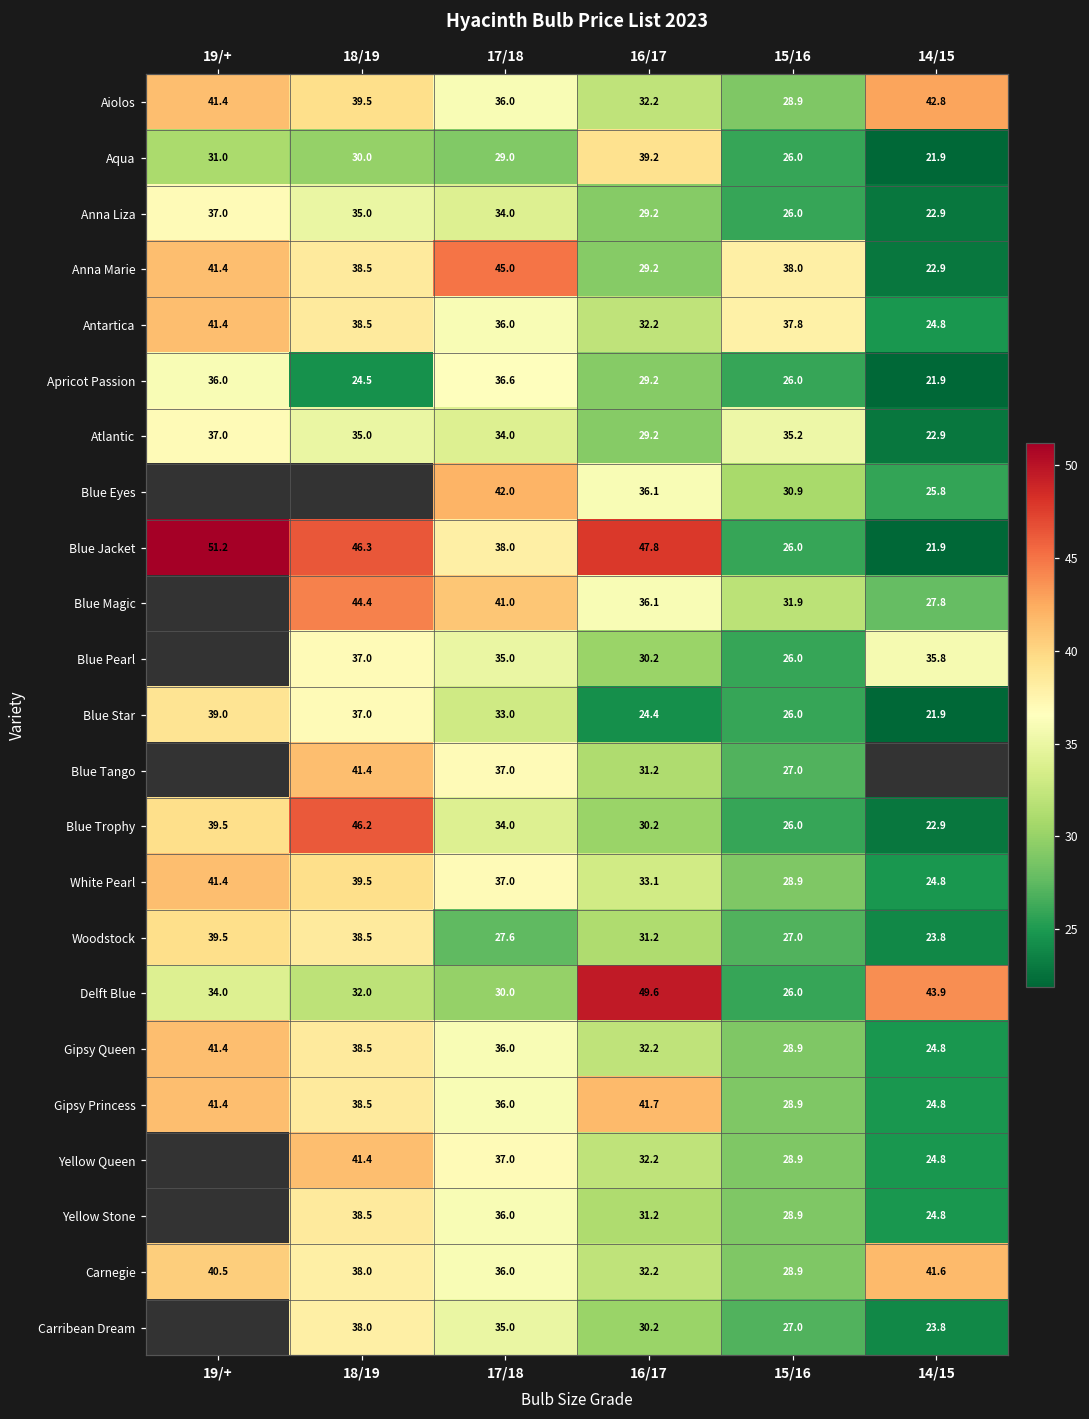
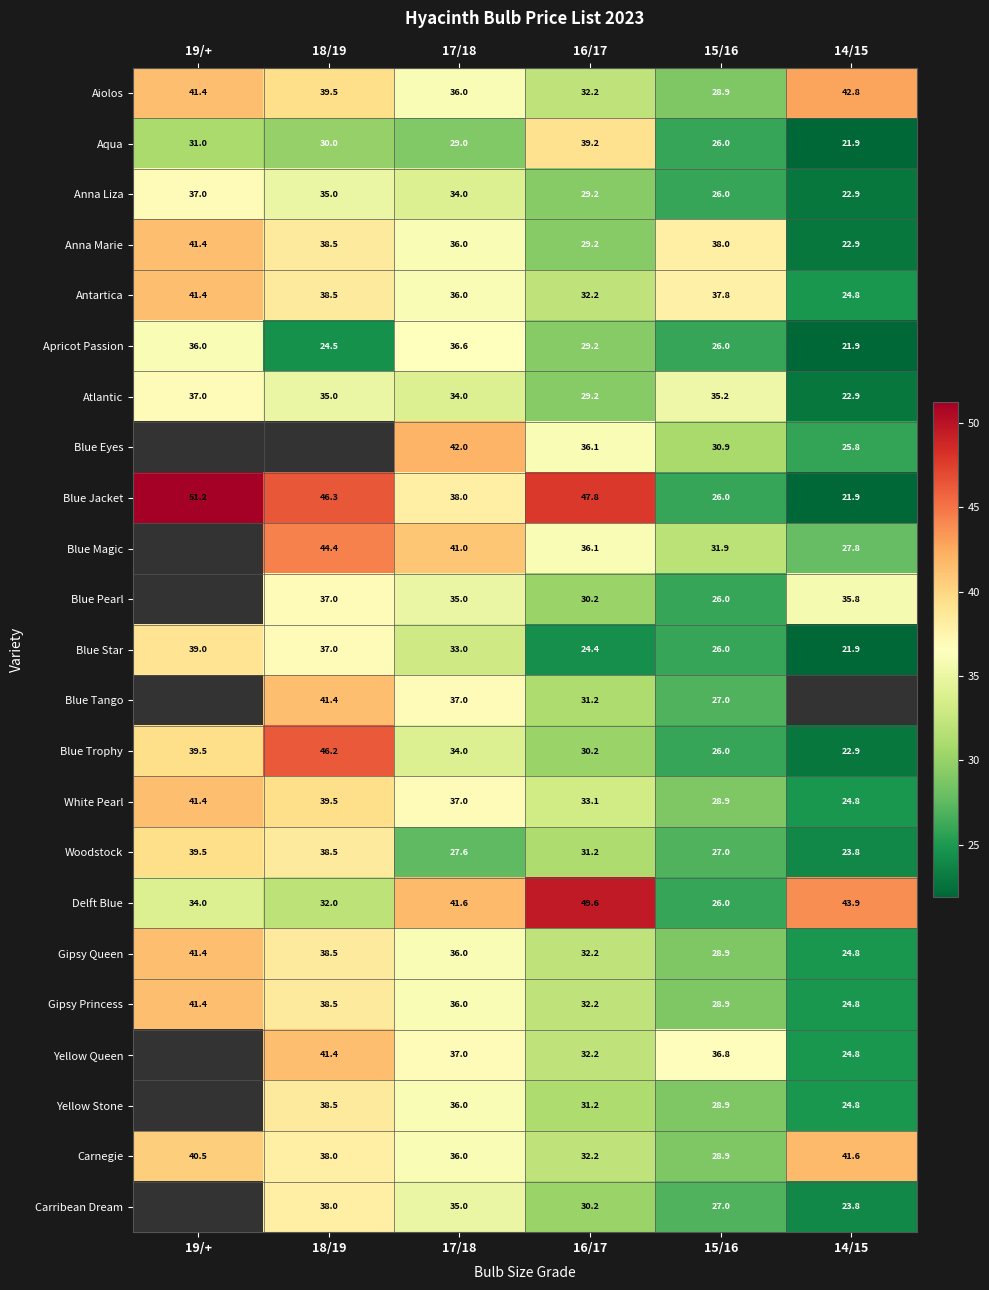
  {
    "Aiolos": {
      "19/+": 41.4,
      "18/19": 39.5,
      "17/18": 36.0,
      "16/17": 32.2,
      "15/16": 28.9,
      "14/15": 42.8
    },
    "Aqua": {
      "19/+": 31.0,
      "18/19": 30.0,
      "17/18": 29.0,
      "16/17": 39.2,
      "15/16": 26.0,
      "14/15": 21.9
    },
    "Anna Liza": {
      "19/+": 37.0,
      "18/19": 35.0,
      "17/18": 34.0,
      "16/17": 29.2,
      "15/16": 26.0,
      "14/15": 22.9
    },
    "Anna Marie": {
      "19/+": 41.4,
      "18/19": 38.5,
-     "17/18": 45.0,
+     "17/18": 36.0,
      "16/17": 29.2,
      "15/16": 38.0,
      "14/15": 22.9
    },
    "Antartica": {
      "19/+": 41.4,
      "18/19": 38.5,
      "17/18": 36.0,
      "16/17": 32.2,
      "15/16": 37.8,
      "14/15": 24.8
    },
    "Apricot Passion": {
      "19/+": 36.0,
      "18/19": 24.5,
      "17/18": 36.6,
      "16/17": 29.2,
      "15/16": 26.0,
      "14/15": 21.9
    },
    "Atlantic": {
      "19/+": 37.0,
      "18/19": 35.0,
      "17/18": 34.0,
      "16/17": 29.2,
      "15/16": 35.2,
      "14/15": 22.9
    },
    "Blue Eyes": {
      "17/18": 42.0,
      "16/17": 36.1,
      "15/16": 30.9,
      "14/15": 25.8
    },
    "Blue Jacket": {
      "19/+": 51.2,
      "18/19": 46.3,
      "17/18": 38.0,
      "16/17": 47.8,
      "15/16": 26.0,
      "14/15": 21.9
    },
    "Blue Magic": {
      "18/19": 44.4,
      "17/18": 41.0,
      "16/17": 36.1,
      "15/16": 31.9,
      "14/15": 27.8
    },
    "Blue Pearl": {
      "18/19": 37.0,
      "17/18": 35.0,
      "16/17": 30.2,
      "15/16": 26.0,
      "14/15": 35.8
    },
    "Blue Star": {
      "19/+": 39.0,
      "18/19": 37.0,
      "17/18": 33.0,
      "16/17": 24.4,
      "15/16": 26.0,
      "14/15": 21.9
    },
    "Blue Tango": {
      "18/19": 41.4,
      "17/18": 37.0,
      "16/17": 31.2,
      "15/16": 27.0
    },
    "Blue Trophy": {
      "19/+": 39.5,
      "18/19": 46.2,
      "17/18": 34.0,
      "16/17": 30.2,
      "15/16": 26.0,
      "14/15": 22.9
    },
    "White Pearl": {
      "19/+": 41.4,
      "18/19": 39.5,
      "17/18": 37.0,
      "16/17": 33.1,
      "15/16": 28.9,
      "14/15": 24.8
    },
    "Woodstock": {
      "19/+": 39.5,
      "18/19": 38.5,
      "17/18": 27.6,
      "16/17": 31.2,
      "15/16": 27.0,
      "14/15": 23.8
    },
    "Delft Blue": {
      "19/+": 34.0,
      "18/19": 32.0,
-     "17/18": 30.0,
+     "17/18": 41.6,
      "16/17": 49.6,
      "15/16": 26.0,
      "14/15": 43.9
    },
    "Gipsy Queen": {
      "19/+": 41.4,
      "18/19": 38.5,
      "17/18": 36.0,
      "16/17": 32.2,
      "15/16": 28.9,
      "14/15": 24.8
    },
    "Gipsy Princess": {
      "19/+": 41.4,
      "18/19": 38.5,
      "17/18": 36.0,
-     "16/17": 41.7,
+     "16/17": 32.2,
      "15/16": 28.9,
      "14/15": 24.8
    },
    "Yellow Queen": {
      "18/19": 41.4,
      "17/18": 37.0,
      "16/17": 32.2,
-     "15/16": 28.9,
+     "15/16": 36.8,
      "14/15": 24.8
    },
    "Yellow Stone": {
      "18/19": 38.5,
      "17/18": 36.0,
      "16/17": 31.2,
      "15/16": 28.9,
      "14/15": 24.8
    },
    "Carnegie": {
      "19/+": 40.5,
      "18/19": 38.0,
      "17/18": 36.0,
      "16/17": 32.2,
      "15/16": 28.9,
      "14/15": 41.6
    },
    "Carribean Dream": {
      "18/19": 38.0,
      "17/18": 35.0,
      "16/17": 30.2,
      "15/16": 27.0,
      "14/15": 23.8
    }
  }
